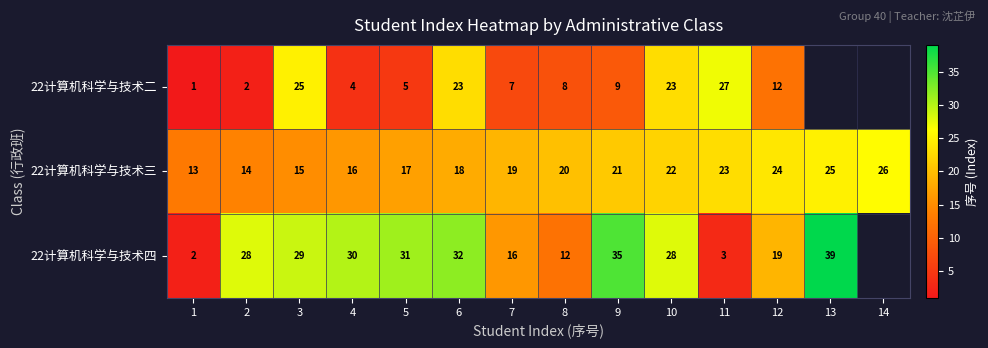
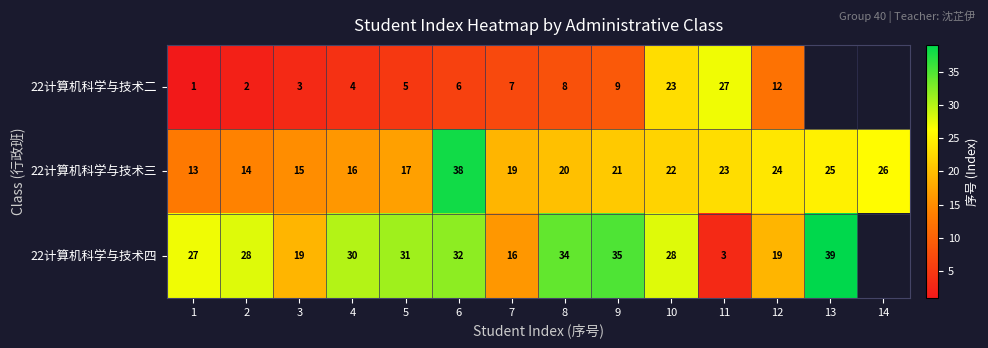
  {
    "22计算机科学与技术二": {
      "1": 1,
      "2": 2,
-     "3": 25,
+     "3": 3,
      "4": 4,
      "5": 5,
-     "6": 23,
+     "6": 6,
      "7": 7,
      "8": 8,
      "9": 9,
      "10": 23,
      "11": 27,
      "12": 12
    },
    "22计算机科学与技术三": {
      "1": 13,
      "2": 14,
      "3": 15,
      "4": 16,
      "5": 17,
-     "6": 18,
+     "6": 38,
      "7": 19,
      "8": 20,
      "9": 21,
      "10": 22,
      "11": 23,
      "12": 24,
      "13": 25,
      "14": 26
    },
    "22计算机科学与技术四": {
-     "1": 2,
+     "1": 27,
      "2": 28,
-     "3": 29,
+     "3": 19,
      "4": 30,
      "5": 31,
      "6": 32,
      "7": 16,
-     "8": 12,
+     "8": 34,
      "9": 35,
      "10": 28,
      "11": 3,
      "12": 19,
      "13": 39
    }
  }
